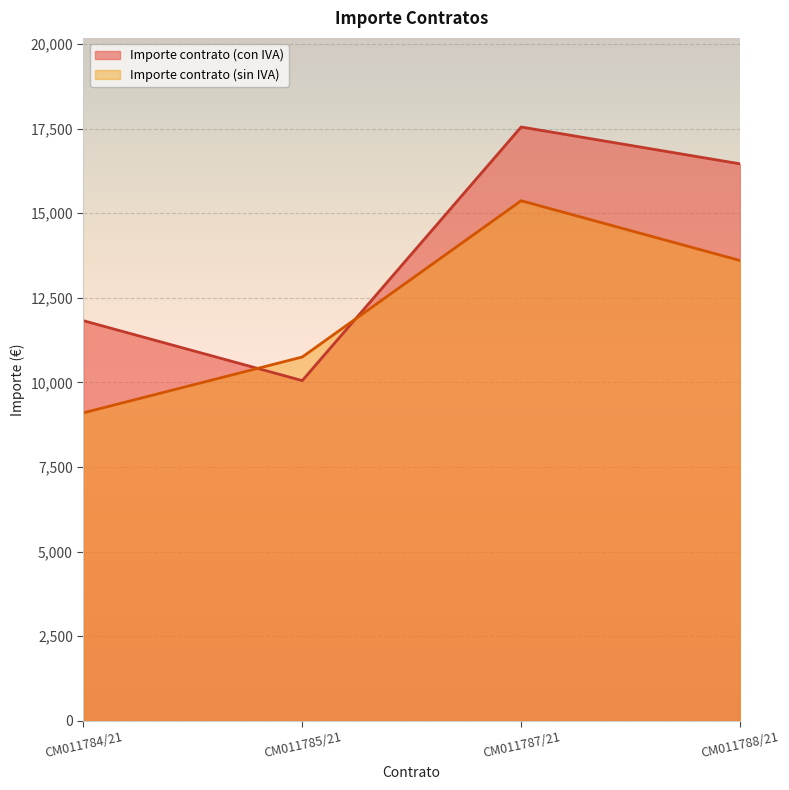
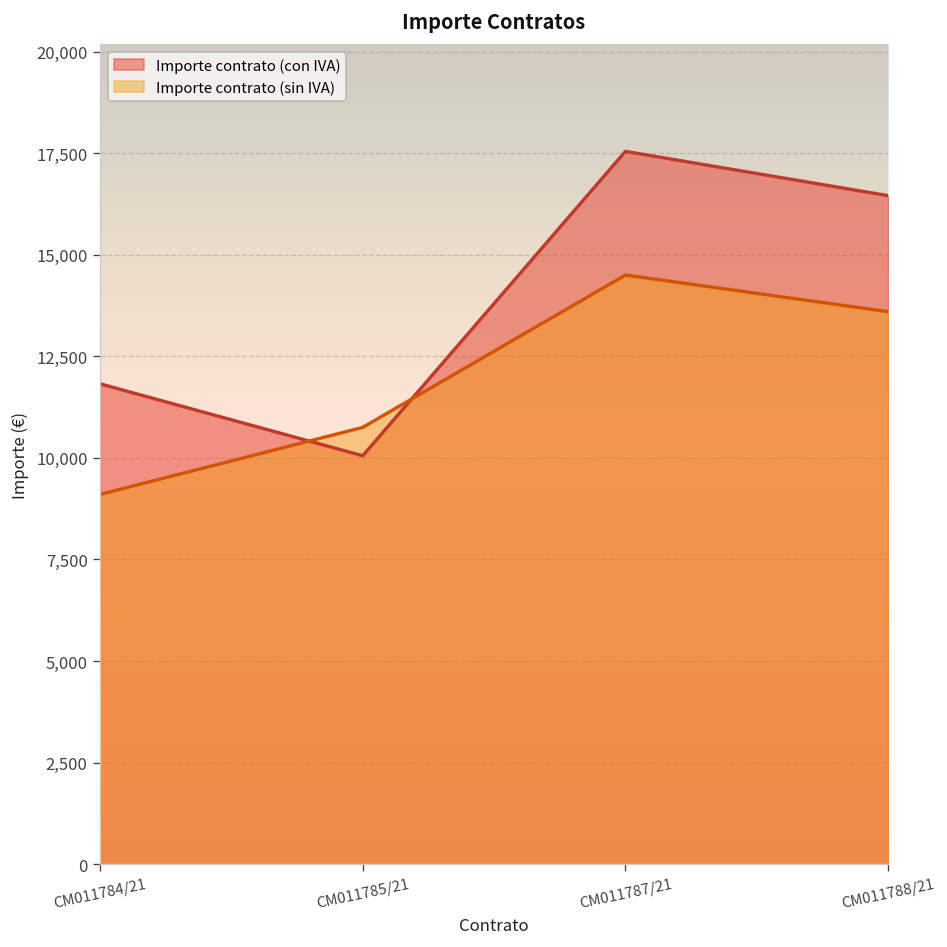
  {
    "Importe contrato (con IVA)": {
      "CM011784/21": "11,800",
      "CM011785/21": "10,100",
      "CM011787/21": "17,500",
      "CM011788/21": "16,500"
    },
    "Importe contrato (sin IVA)": {
      "CM011784/21": "9,100",
      "CM011785/21": "10,800",
-     "CM011787/21": "15,400",
+     "CM011787/21": "14,500",
      "CM011788/21": "13,600"
    }
  }
